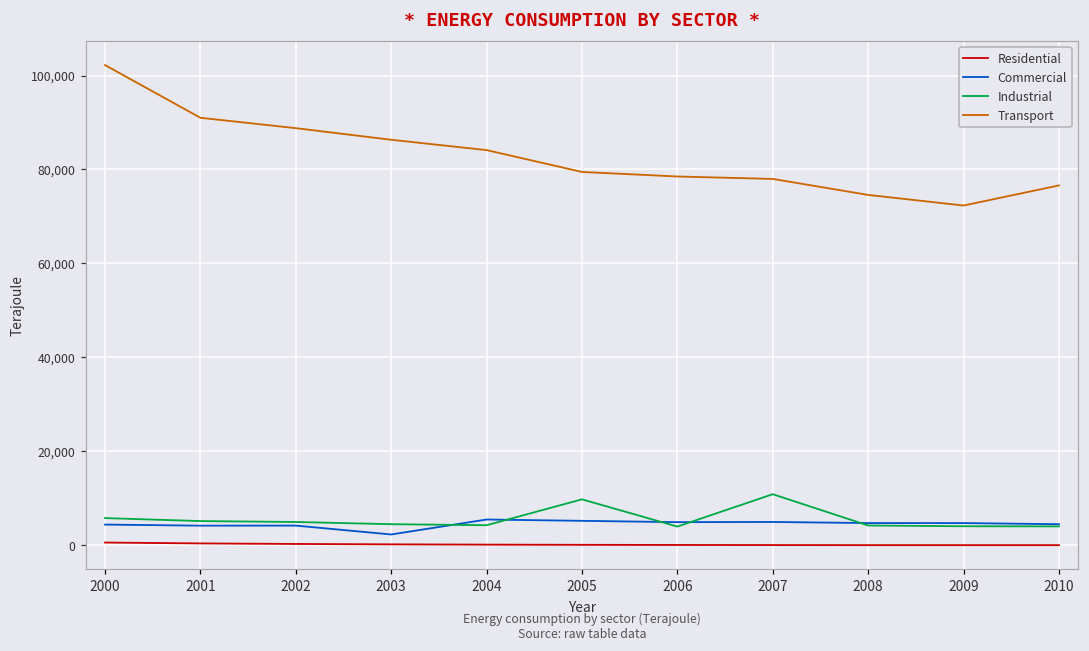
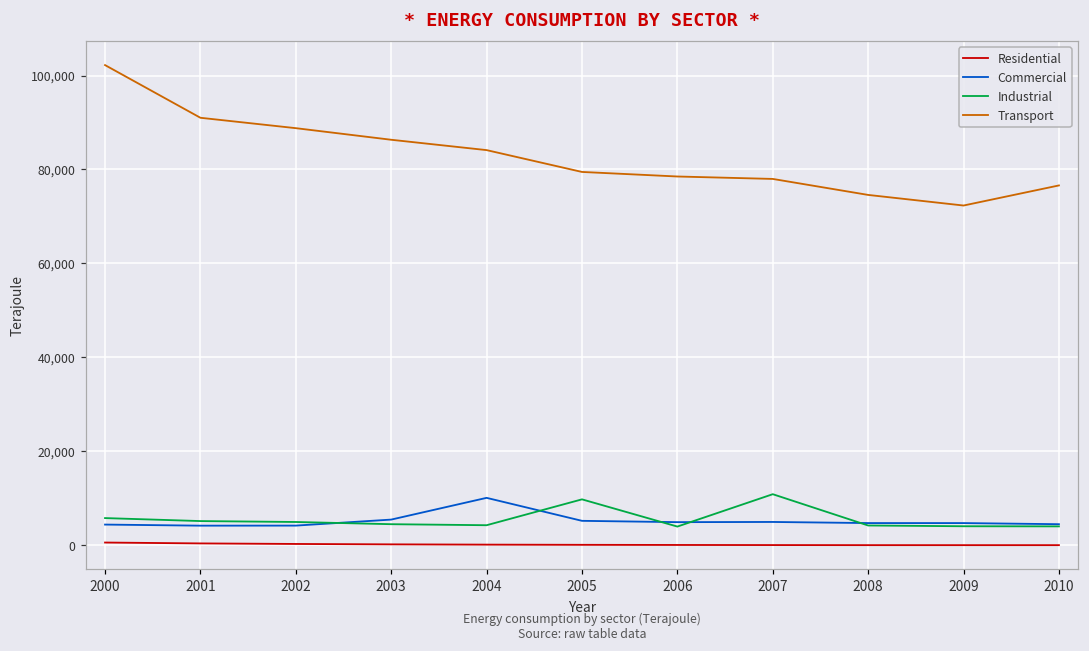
  {
    "Residential": {
      "2000": "1,000",
      "2001": "0",
      "2002": "0",
      "2003": "0",
      "2004": "0",
      "2005": "0",
      "2006": "0",
      "2007": "0",
      "2008": "0",
      "2009": "0",
      "2010": "0"
    },
    "Commercial": {
      "2000": "4,000",
      "2001": "4,000",
      "2002": "4,000",
-     "2003": "2,000",
-     "2004": "5,000",
+     "2003": "5,000",
+     "2004": "10,000",
      "2005": "5,000",
      "2006": "5,000",
      "2007": "5,000",
      "2009": "5,000"
    },
    "Industrial": {
      "2000": "6,000",
      "2001": "5,000",
      "2002": "5,000",
      "2003": "4,000",
      "2004": "4,000",
      "2005": "10,000",
      "2006": "4,000",
      "2007": "11,000",
      "2009": "4,000"
    },
    "Transport": {
      "2000": "102,000",
      "2001": "91,000",
      "2002": "89,000",
      "2003": "86,000",
      "2004": "84,000",
      "2005": "79,000",
      "2006": "79,000",
      "2007": "78,000",
      "2008": "75,000",
      "2009": "72,000",
      "2010": "77,000"
    }
  }
